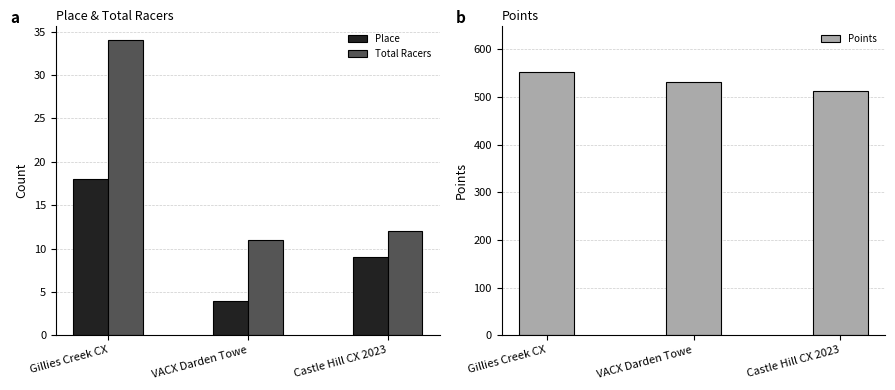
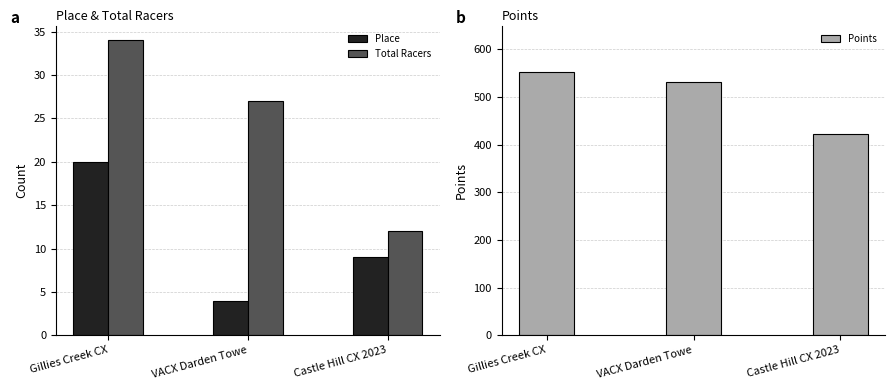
  {
    "Place & Total Racers": {
      "Place": {
-       "Gillies Creek CX": 18,
+       "Gillies Creek CX": 20,
        "VACX Darden Towe": 4,
        "Castle Hill CX 2023": 9
      },
      "Total Racers": {
        "Gillies Creek CX": 34,
-       "VACX Darden Towe": 11,
+       "VACX Darden Towe": 27,
        "Castle Hill CX 2023": 12
      }
    },
    "Points": {
      "Gillies Creek CX": 550,
      "VACX Darden Towe": 530,
-     "Castle Hill CX 2023": 510
+     "Castle Hill CX 2023": 420
    }
  }
